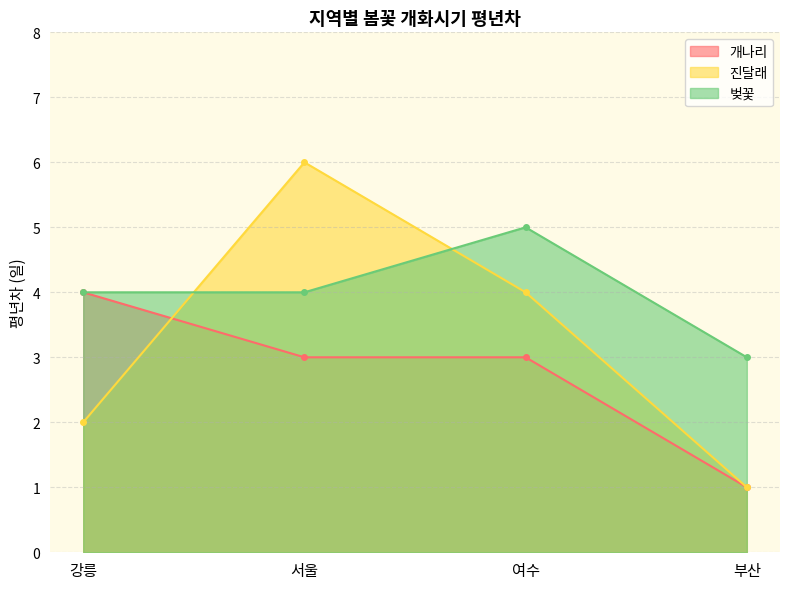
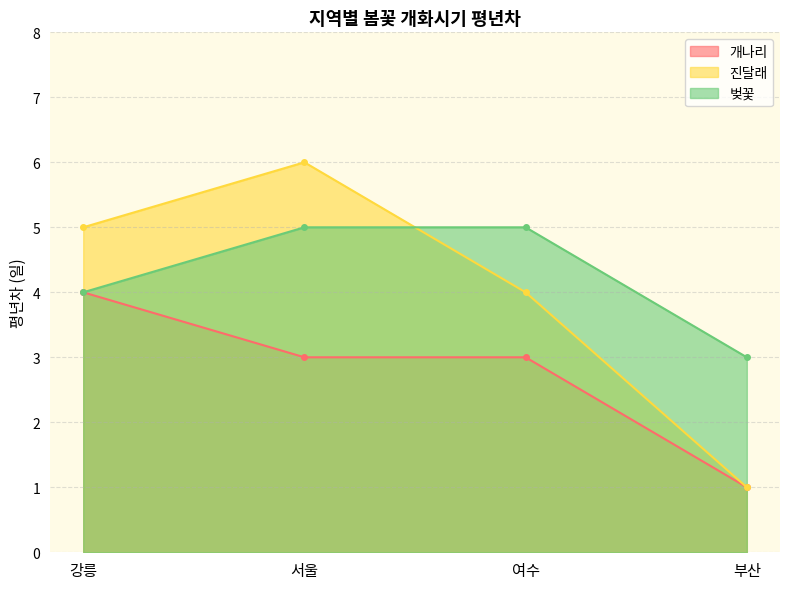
  {
    "개나리": {
      "서울": 3,
      "여수": 3
    },
    "진달래": {
-     "강릉": 2,
+     "강릉": 5,
      "서울": 6,
      "여수": 4
    },
    "벚꽃": {
-     "서울": 4,
+     "서울": 5,
      "여수": 5,
      "부산": 3
    }
  }
